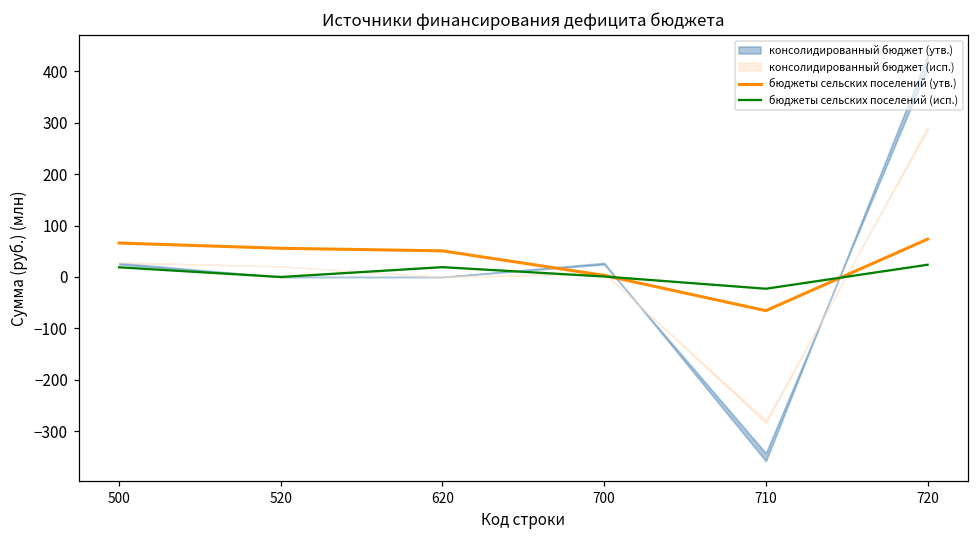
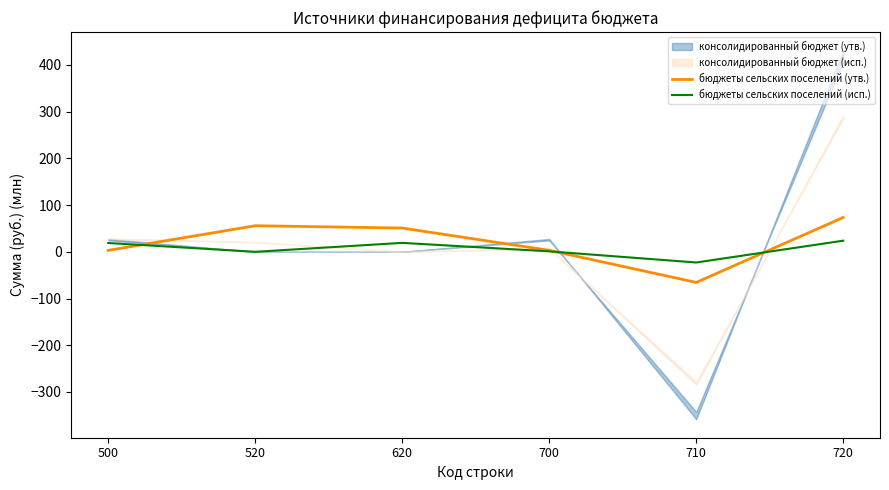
  {
    "бюджеты сельских поселений (утв.)": {
-     "500": 70,
+     "500": 0,
      "520": 60,
      "620": 50,
      "710": -70,
      "720": 70
    },
    "бюджеты сельских поселений (исп.)": {
      "500": 20,
      "620": 20,
      "710": -20,
      "720": 20
    },
    "консолидированный бюджет (исп.)": {
      "520": 0
    }
  }
